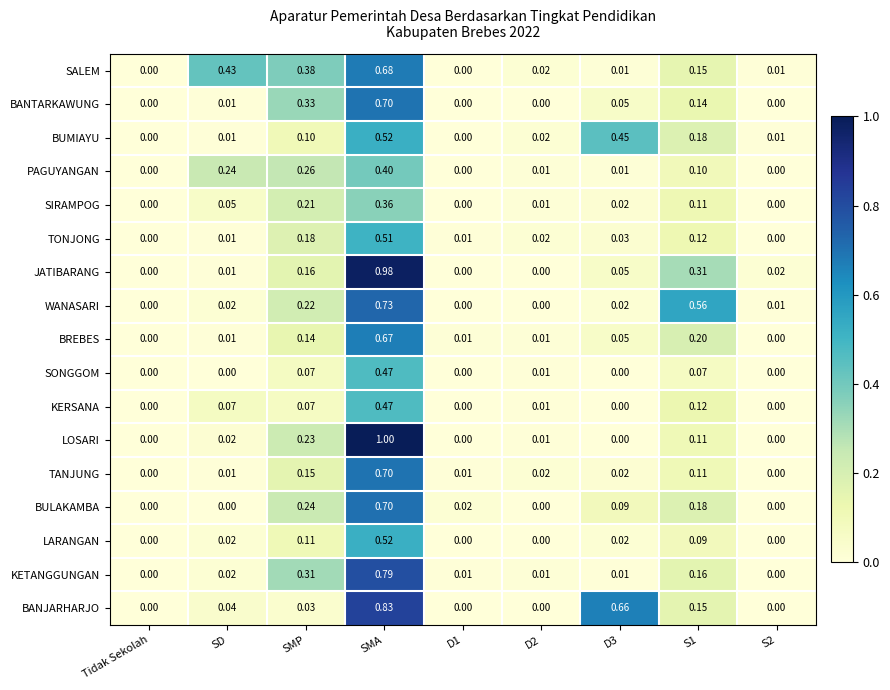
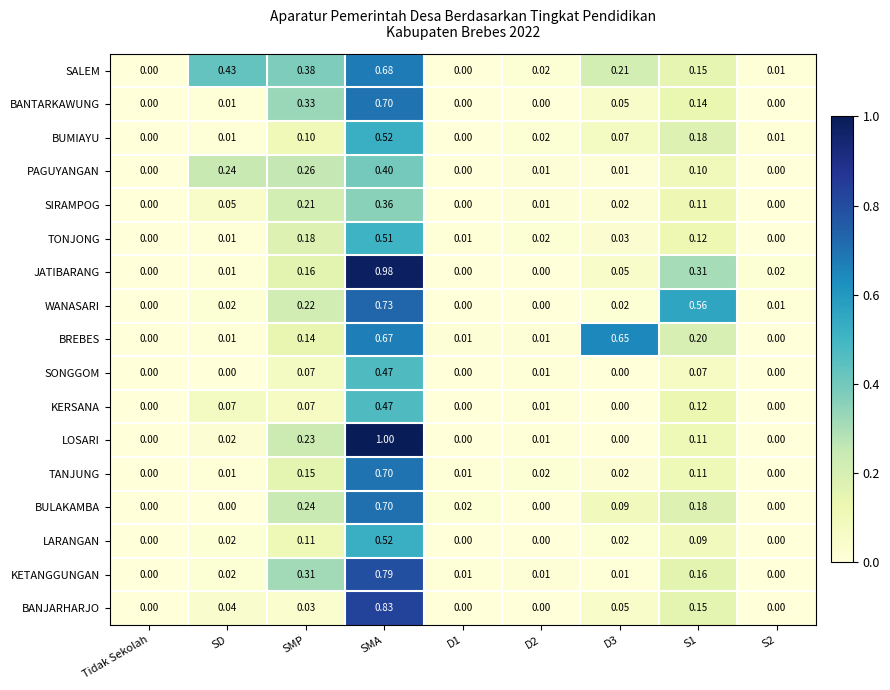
  {
    "SALEM": {
      "Tidak Sekolah": 0.00,
      "SD": 0.43,
      "SMP": 0.38,
      "SMA": 0.68,
      "D1": 0.00,
      "D2": 0.02,
-     "D3": 0.01,
+     "D3": 0.21,
      "S1": 0.15,
      "S2": 0.01
    },
    "BANTARKAWUNG": {
      "Tidak Sekolah": 0.00,
      "SD": 0.01,
      "SMP": 0.33,
      "SMA": 0.70,
      "D1": 0.00,
      "D2": 0.00,
      "D3": 0.05,
      "S1": 0.14,
      "S2": 0.00
    },
    "BUMIAYU": {
      "Tidak Sekolah": 0.00,
      "SD": 0.01,
      "SMP": 0.10,
      "SMA": 0.52,
      "D1": 0.00,
      "D2": 0.02,
-     "D3": 0.45,
+     "D3": 0.07,
      "S1": 0.18,
      "S2": 0.01
    },
    "PAGUYANGAN": {
      "Tidak Sekolah": 0.00,
      "SD": 0.24,
      "SMP": 0.26,
      "SMA": 0.40,
      "D1": 0.00,
      "D2": 0.01,
      "D3": 0.01,
      "S1": 0.10,
      "S2": 0.00
    },
    "SIRAMPOG": {
      "Tidak Sekolah": 0.00,
      "SD": 0.05,
      "SMP": 0.21,
      "SMA": 0.36,
      "D1": 0.00,
      "D2": 0.01,
      "D3": 0.02,
      "S1": 0.11,
      "S2": 0.00
    },
    "TONJONG": {
      "Tidak Sekolah": 0.00,
      "SD": 0.01,
      "SMP": 0.18,
      "SMA": 0.51,
      "D1": 0.01,
      "D2": 0.02,
      "D3": 0.03,
      "S1": 0.12,
      "S2": 0.00
    },
    "JATIBARANG": {
      "Tidak Sekolah": 0.00,
      "SD": 0.01,
      "SMP": 0.16,
      "SMA": 0.98,
      "D1": 0.00,
      "D2": 0.00,
      "D3": 0.05,
      "S1": 0.31,
      "S2": 0.02
    },
    "WANASARI": {
      "Tidak Sekolah": 0.00,
      "SD": 0.02,
      "SMP": 0.22,
      "SMA": 0.73,
      "D1": 0.00,
      "D2": 0.00,
      "D3": 0.02,
      "S1": 0.56,
      "S2": 0.01
    },
    "BREBES": {
      "Tidak Sekolah": 0.00,
      "SD": 0.01,
      "SMP": 0.14,
      "SMA": 0.67,
      "D1": 0.01,
      "D2": 0.01,
-     "D3": 0.05,
+     "D3": 0.65,
      "S1": 0.20,
      "S2": 0.00
    },
    "SONGGOM": {
      "Tidak Sekolah": 0.00,
      "SD": 0.00,
      "SMP": 0.07,
      "SMA": 0.47,
      "D1": 0.00,
      "D2": 0.01,
      "D3": 0.00,
      "S1": 0.07,
      "S2": 0.00
    },
    "KERSANA": {
      "Tidak Sekolah": 0.00,
      "SD": 0.07,
      "SMP": 0.07,
      "SMA": 0.47,
      "D1": 0.00,
      "D2": 0.01,
      "D3": 0.00,
      "S1": 0.12,
      "S2": 0.00
    },
    "LOSARI": {
      "Tidak Sekolah": 0.00,
      "SD": 0.02,
      "SMP": 0.23,
      "SMA": 1.00,
      "D1": 0.00,
      "D2": 0.01,
      "D3": 0.00,
      "S1": 0.11,
      "S2": 0.00
    },
    "TANJUNG": {
      "Tidak Sekolah": 0.00,
      "SD": 0.01,
      "SMP": 0.15,
      "SMA": 0.70,
      "D1": 0.01,
      "D2": 0.02,
      "D3": 0.02,
      "S1": 0.11,
      "S2": 0.00
    },
    "BULAKAMBA": {
      "Tidak Sekolah": 0.00,
      "SD": 0.00,
      "SMP": 0.24,
      "SMA": 0.70,
      "D1": 0.02,
      "D2": 0.00,
      "D3": 0.09,
      "S1": 0.18,
      "S2": 0.00
    },
    "LARANGAN": {
      "Tidak Sekolah": 0.00,
      "SD": 0.02,
      "SMP": 0.11,
      "SMA": 0.52,
      "D1": 0.00,
      "D2": 0.00,
      "D3": 0.02,
      "S1": 0.09,
      "S2": 0.00
    },
    "KETANGGUNGAN": {
      "Tidak Sekolah": 0.00,
      "SD": 0.02,
      "SMP": 0.31,
      "SMA": 0.79,
      "D1": 0.01,
      "D2": 0.01,
      "D3": 0.01,
      "S1": 0.16,
      "S2": 0.00
    },
    "BANJARHARJO": {
      "Tidak Sekolah": 0.00,
      "SD": 0.04,
      "SMP": 0.03,
      "SMA": 0.83,
      "D1": 0.00,
      "D2": 0.00,
-     "D3": 0.66,
+     "D3": 0.05,
      "S1": 0.15,
      "S2": 0.00
    }
  }
